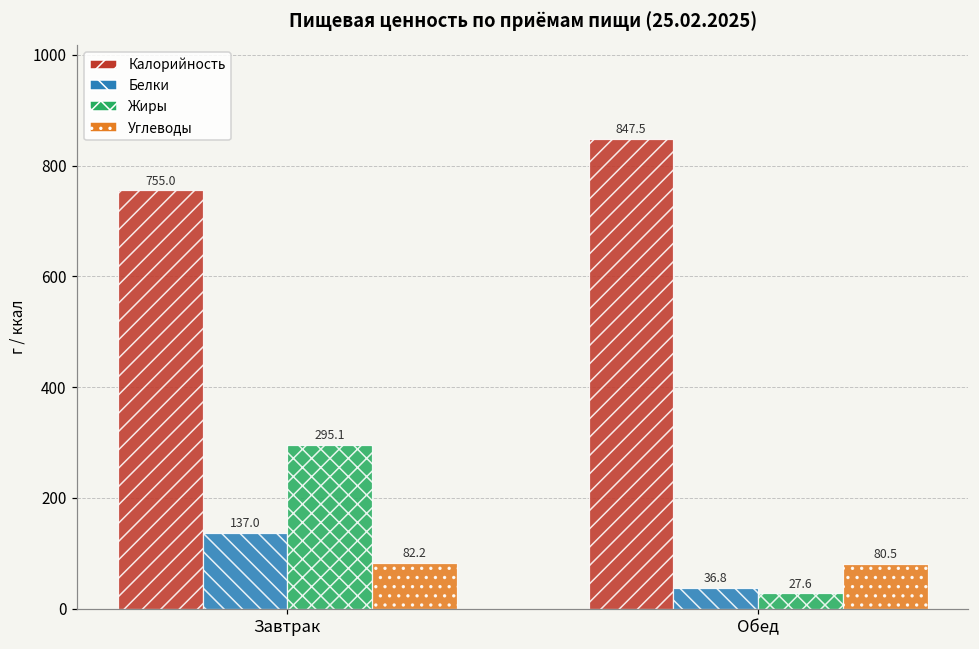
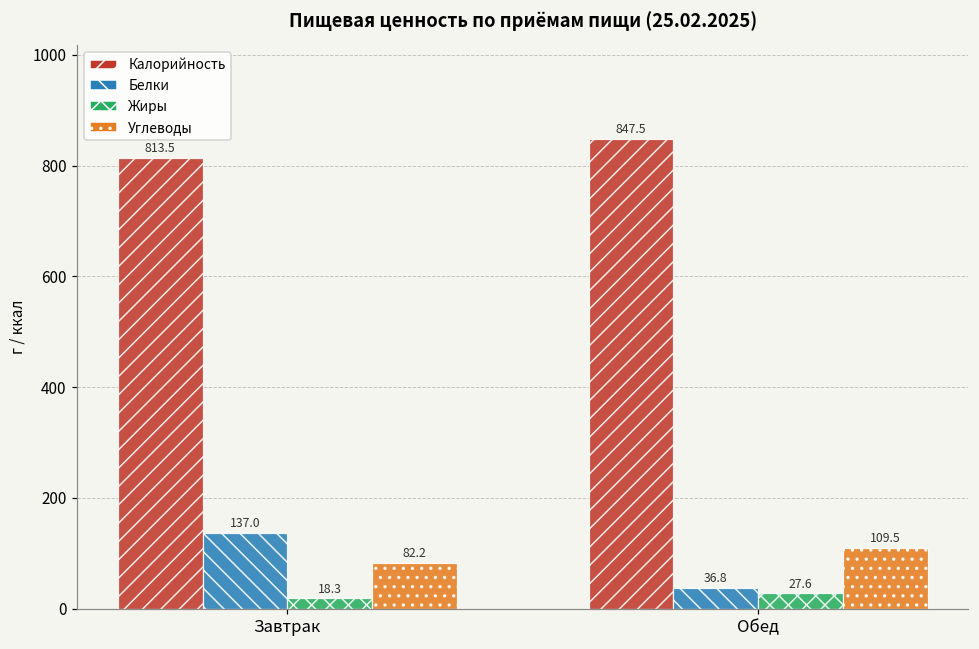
  {
    "Калорийность": {
-     "Завтрак": 755.0,
+     "Завтрак": 813.5,
      "Обед": 847.5
    },
    "Белки": {
      "Завтрак": 137.0,
      "Обед": 36.8
    },
    "Жиры": {
-     "Завтрак": 295.1,
+     "Завтрак": 18.3,
      "Обед": 27.6
    },
    "Углеводы": {
      "Завтрак": 82.2,
-     "Обед": 80.5
+     "Обед": 109.5
    }
  }
